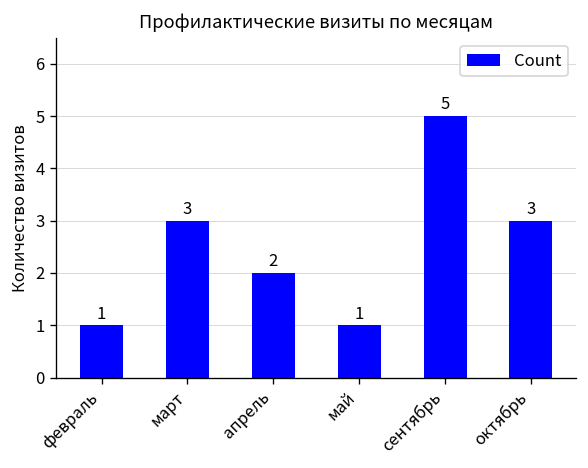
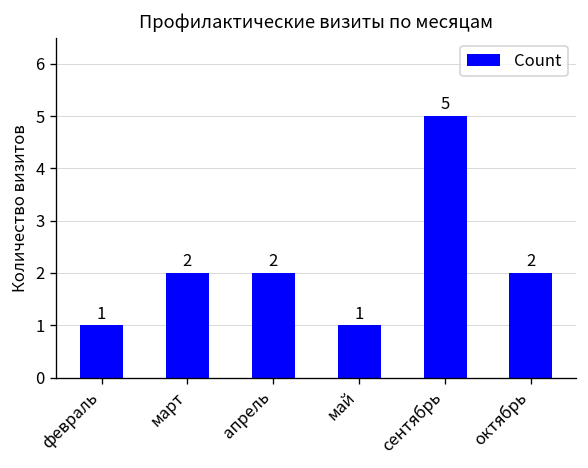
  {
    "февраль": 1,
-   "март": 3,
+   "март": 2,
    "апрель": 2,
    "май": 1,
    "сентябрь": 5,
-   "октябрь": 3
+   "октябрь": 2
  }
